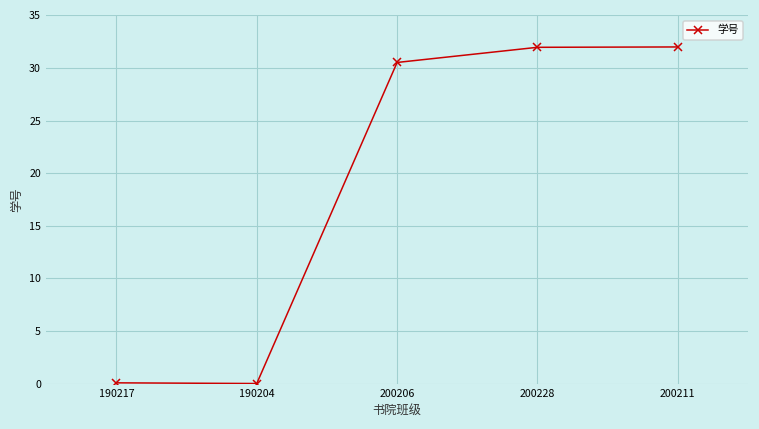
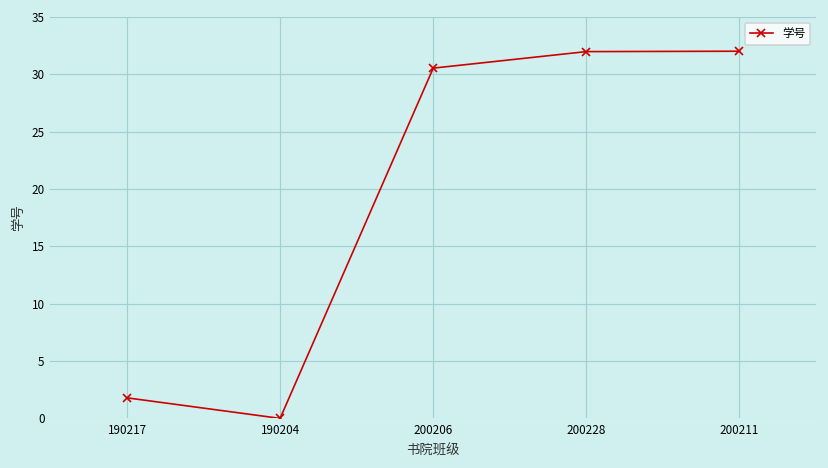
  {
-   "190217": 0,
+   "190217": 2,
    "190204": 0,
    "200206": 31,
    "200228": 32,
    "200211": 32
  }
